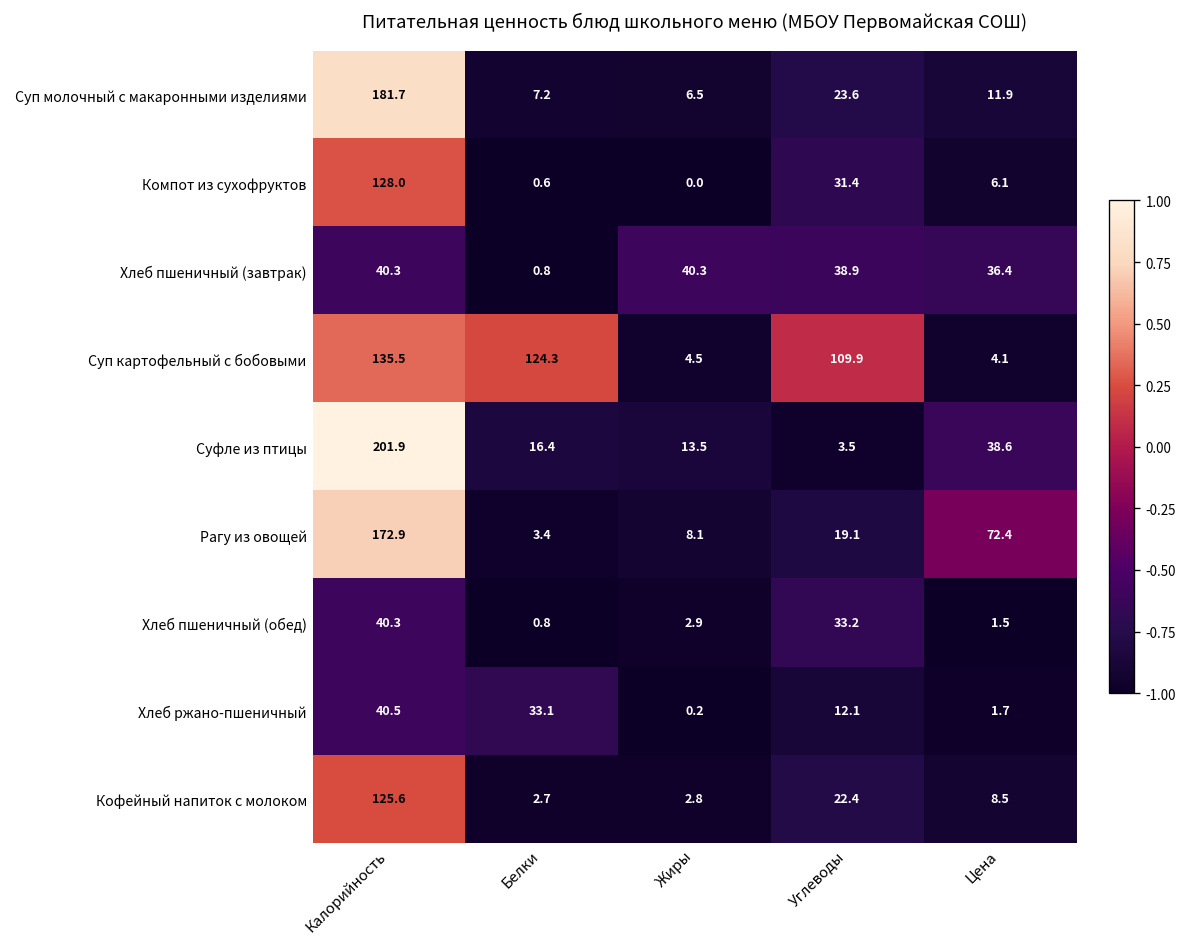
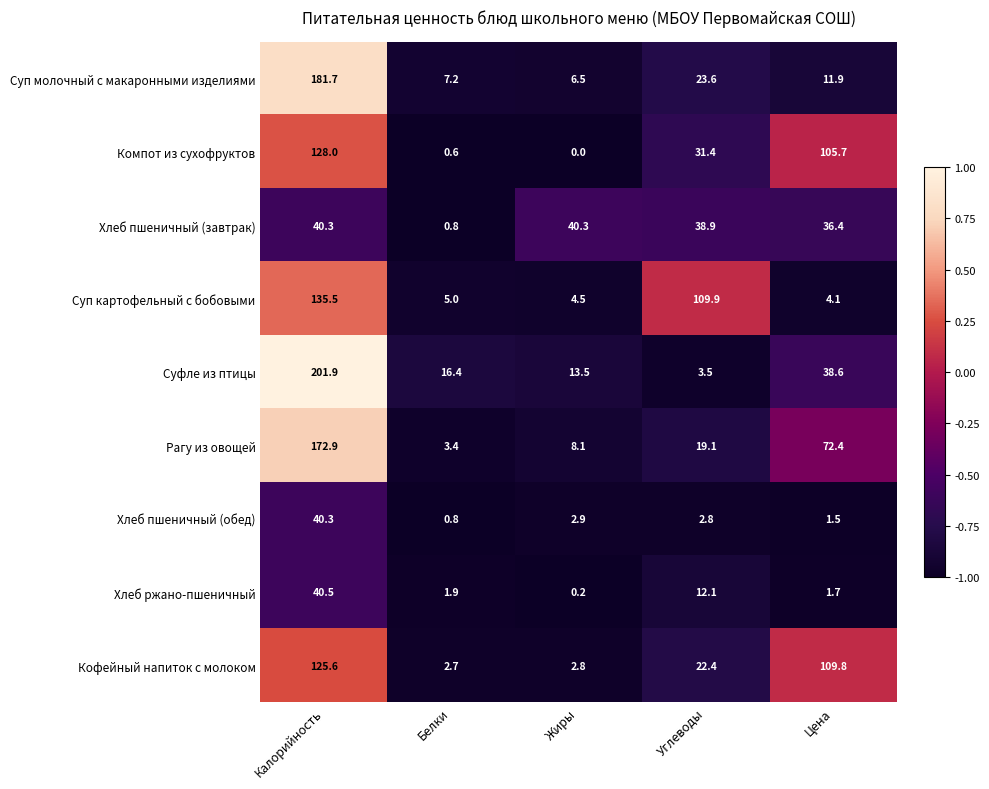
  {
    "Суп молочный с макаронными изделиями": {
      "Калорийность": 181.7,
      "Белки": 7.2,
      "Жиры": 6.5,
      "Углеводы": 23.6,
      "Цена": 11.9
    },
    "Компот из сухофруктов": {
      "Калорийность": 128.0,
      "Белки": 0.6,
      "Жиры": 0.0,
      "Углеводы": 31.4,
-     "Цена": 6.1
+     "Цена": 105.7
    },
    "Хлеб пшеничный (завтрак)": {
      "Калорийность": 40.3,
      "Белки": 0.8,
      "Жиры": 40.3,
      "Углеводы": 38.9,
      "Цена": 36.4
    },
    "Суп картофельный с бобовыми": {
      "Калорийность": 135.5,
-     "Белки": 124.3,
+     "Белки": 5.0,
      "Жиры": 4.5,
      "Углеводы": 109.9,
      "Цена": 4.1
    },
    "Суфле из птицы": {
      "Калорийность": 201.9,
      "Белки": 16.4,
      "Жиры": 13.5,
      "Углеводы": 3.5,
      "Цена": 38.6
    },
    "Рагу из овощей": {
      "Калорийность": 172.9,
      "Белки": 3.4,
      "Жиры": 8.1,
      "Углеводы": 19.1,
      "Цена": 72.4
    },
    "Хлеб пшеничный (обед)": {
      "Калорийность": 40.3,
      "Белки": 0.8,
      "Жиры": 2.9,
-     "Углеводы": 33.2,
+     "Углеводы": 2.8,
      "Цена": 1.5
    },
    "Хлеб ржано-пшеничный": {
      "Калорийность": 40.5,
-     "Белки": 33.1,
+     "Белки": 1.9,
      "Жиры": 0.2,
      "Углеводы": 12.1,
      "Цена": 1.7
    },
    "Кофейный напиток с молоком": {
      "Калорийность": 125.6,
      "Белки": 2.7,
      "Жиры": 2.8,
      "Углеводы": 22.4,
-     "Цена": 8.5
+     "Цена": 109.8
    }
  }
